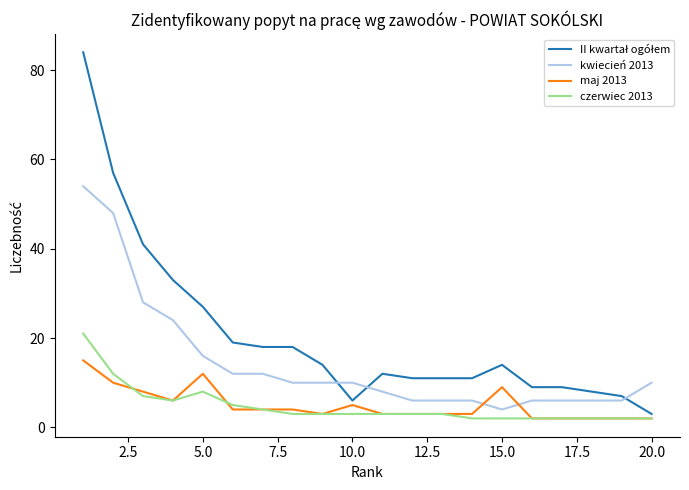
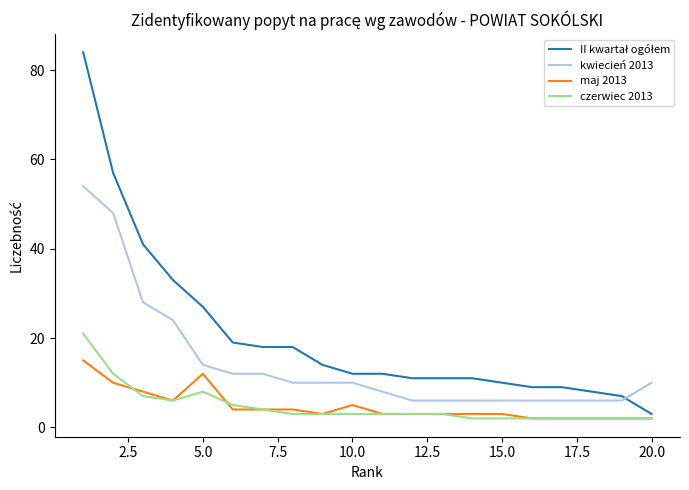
  {
    "II kwartał ogółem": {
      "5.0": 27,
-     "10.0": 6,
-     "15.0": 14,
+     "10.0": 12,
+     "15.0": 10,
      "20.0": 3
    },
    "kwiecień 2013": {
-     "5.0": 16,
+     "5.0": 14,
      "10.0": 10,
-     "15.0": 4,
+     "15.0": 6,
      "20.0": 10
    },
    "maj 2013": {
      "5.0": 12,
      "10.0": 5,
-     "15.0": 9
+     "15.0": 3
    },
    "czerwiec 2013": {
      "5.0": 8,
      "10.0": 3,
      "15.0": 2
    }
  }
